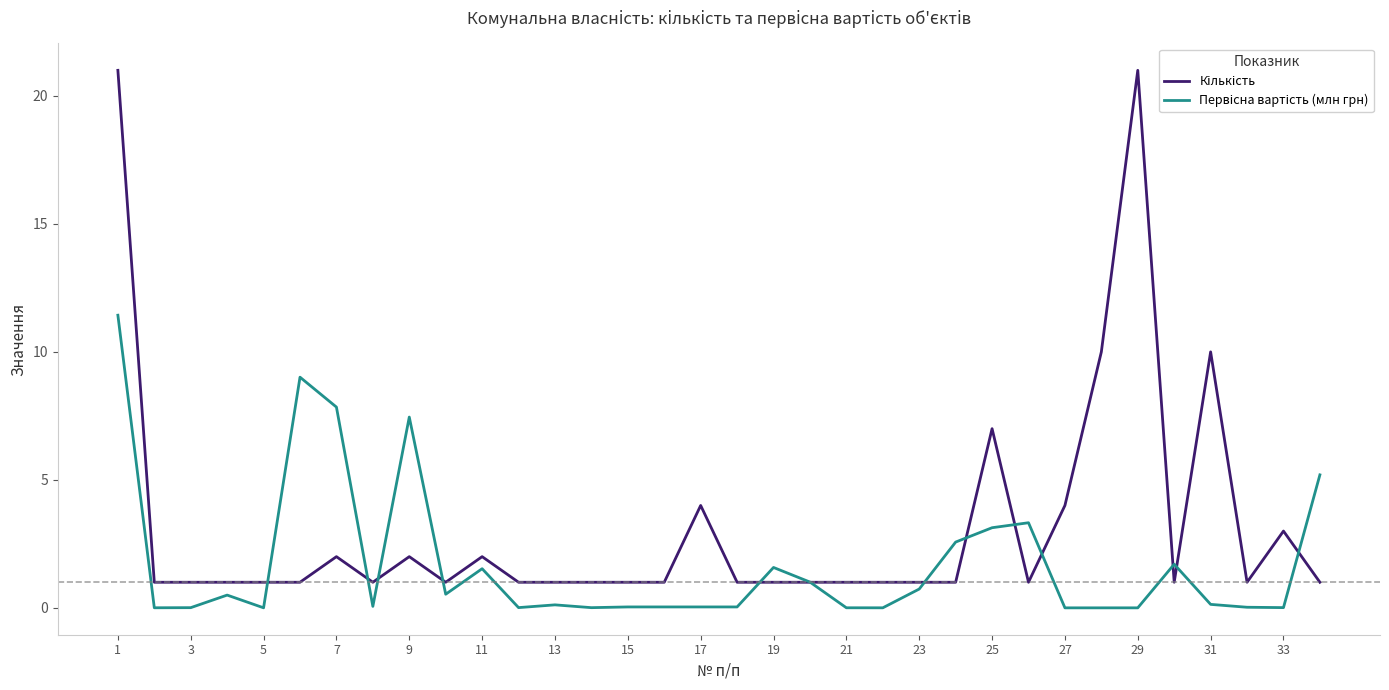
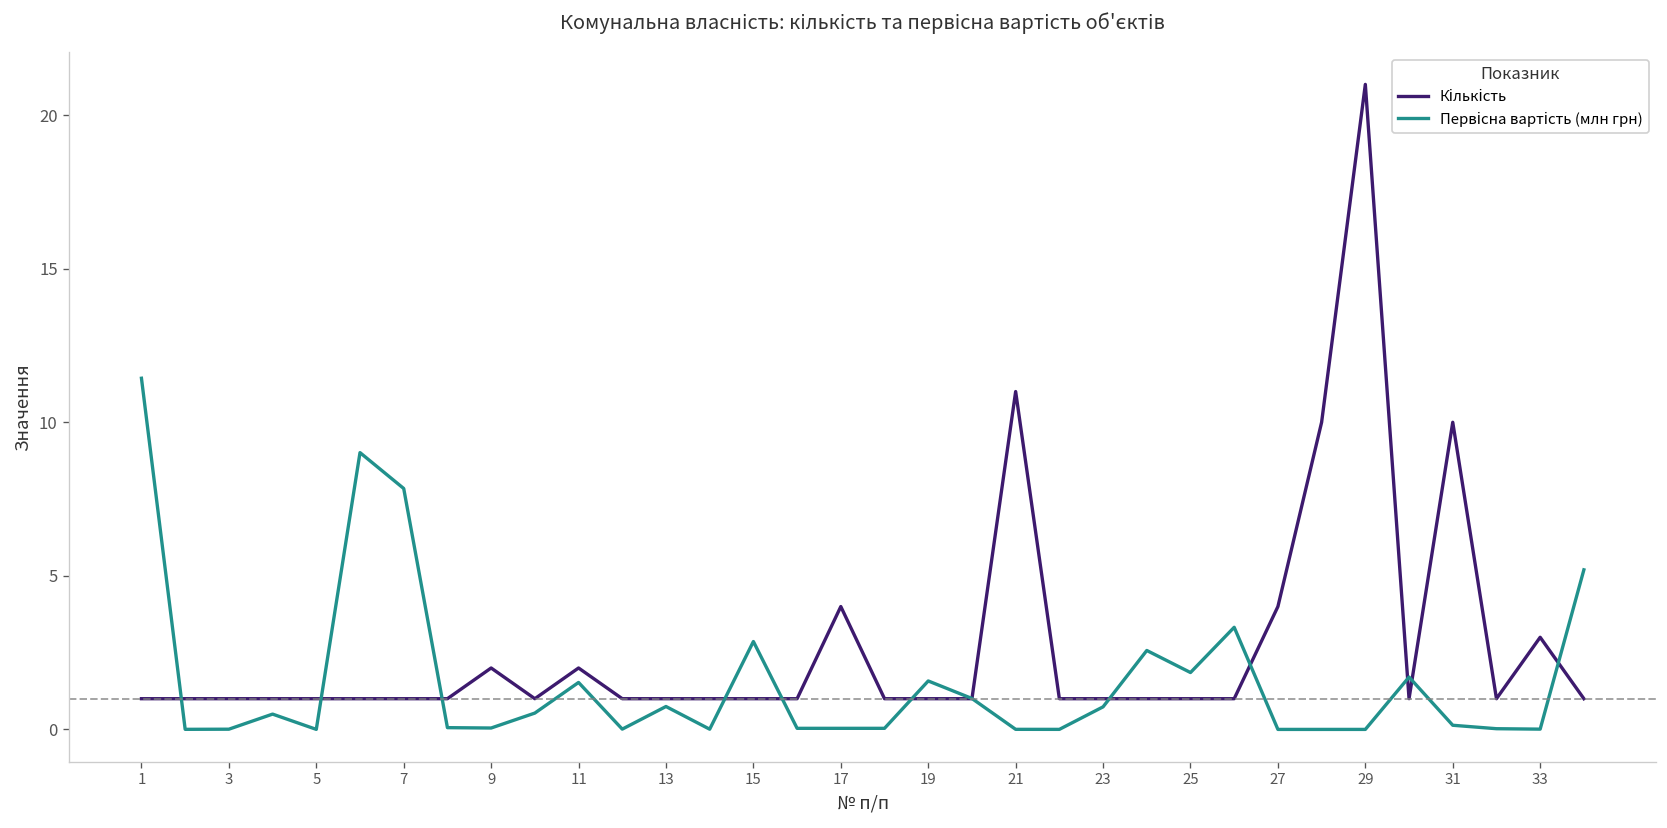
  {
    "Кількість": {
-     "1": 21,
+     "1": 1,
      "3": 1,
      "5": 1,
-     "7": 2,
+     "7": 1,
      "9": 2,
      "11": 2,
      "13": 1,
      "15": 1,
      "17": 4,
      "19": 1,
-     "21": 1,
+     "21": 11,
      "23": 1,
-     "25": 7,
+     "25": 1,
      "27": 4,
      "29": 21,
      "31": 10,
      "33": 3
    },
    "Первісна вартість (млн грн)": {
      "1": 11.4,
      "3": 0.0,
      "5": 0.0,
      "7": 7.8,
-     "9": 7.5,
+     "9": 0.0,
      "11": 1.5,
-     "13": 0.1,
-     "15": 0.0,
+     "13": 0.7,
+     "15": 2.9,
      "17": 0.0,
      "19": 1.6,
      "21": 0.0,
      "23": 0.7,
-     "25": 3.1,
+     "25": 1.9,
      "27": 0.0,
      "29": 0.0,
      "31": 0.1,
      "33": 0.0
    }
  }
